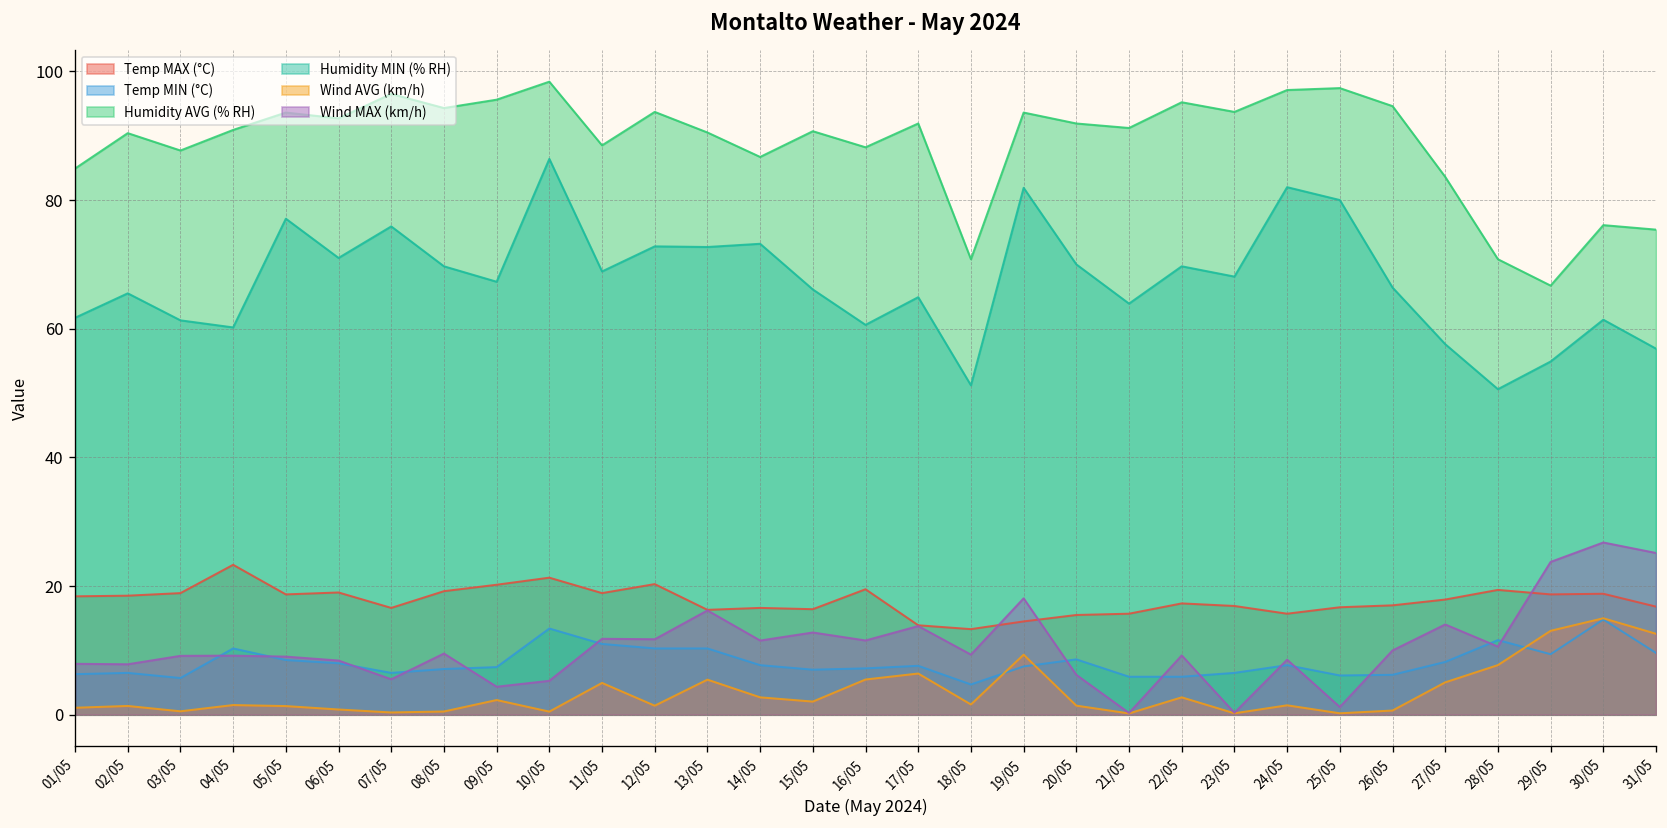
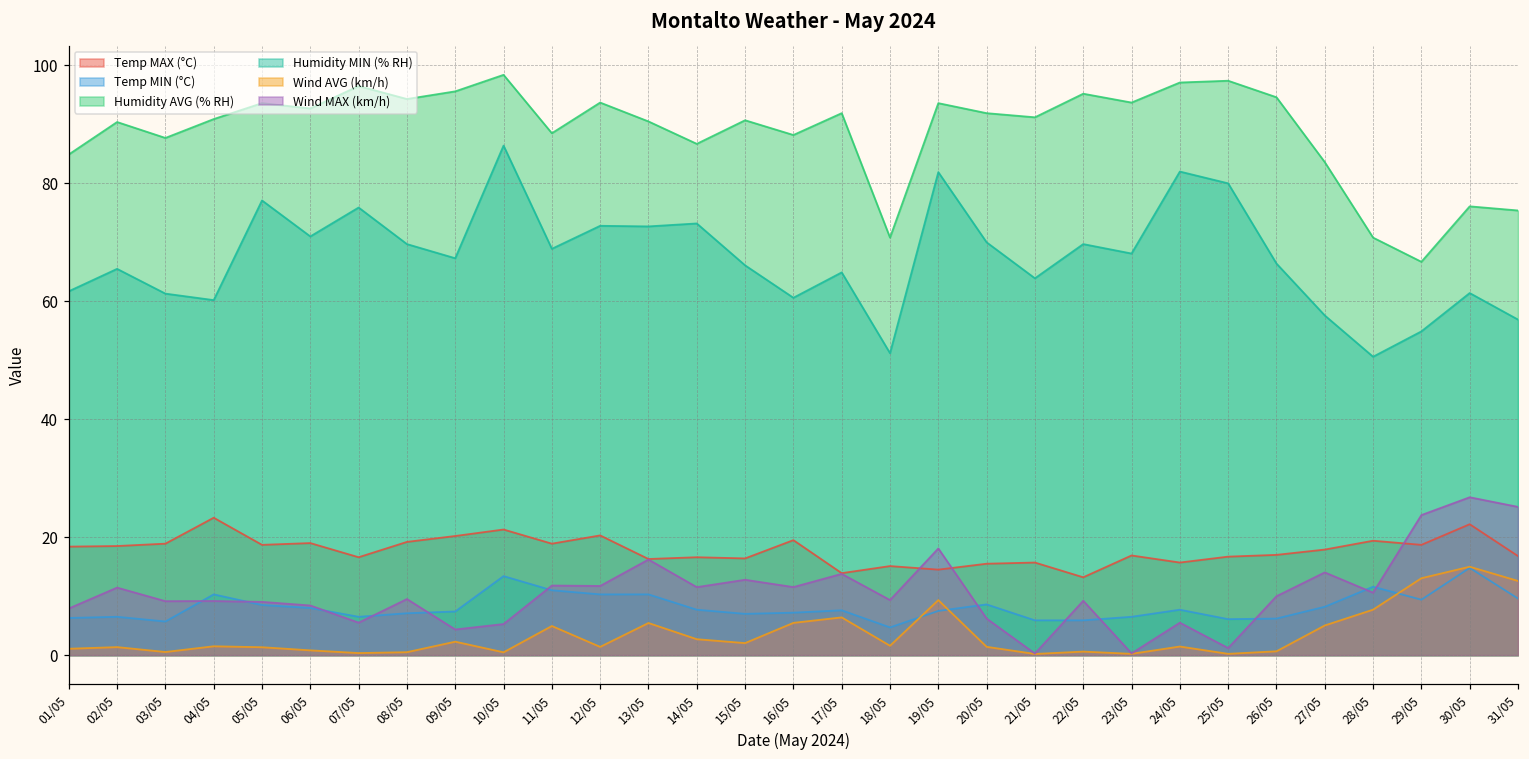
  {
    "Temp MAX (°C)": {
      "01/05": 18,
      "02/05": 19,
      "03/05": 19,
      "04/05": 23,
      "05/05": 19,
      "06/05": 19,
      "07/05": 17,
      "08/05": 19,
      "09/05": 20,
      "10/05": 21,
      "11/05": 19,
      "12/05": 20,
      "14/05": 17,
      "15/05": 16,
      "16/05": 20,
-     "18/05": 13,
+     "18/05": 15,
      "19/05": 15,
      "20/05": 16,
      "21/05": 16,
-     "22/05": 17,
+     "22/05": 13,
      "23/05": 17,
      "24/05": 16,
      "25/05": 17,
      "26/05": 17,
      "27/05": 18,
      "28/05": 19,
      "29/05": 19,
-     "30/05": 19,
+     "30/05": 22,
      "31/05": 17
    },
    "Wind AVG (km/h)": {
      "01/05": 1,
      "02/05": 1,
      "03/05": 1,
      "04/05": 2,
      "05/05": 1,
      "06/05": 1,
      "07/05": 0,
      "08/05": 1,
      "09/05": 2,
      "10/05": 0,
      "11/05": 5,
      "12/05": 1,
      "13/05": 5,
      "14/05": 3,
      "15/05": 2,
      "16/05": 5,
      "17/05": 6,
      "18/05": 2,
      "19/05": 9,
      "20/05": 1,
-     "22/05": 3,
+     "22/05": 1,
      "24/05": 1,
      "25/05": 0,
      "26/05": 1,
      "27/05": 5,
      "28/05": 8,
      "29/05": 13,
      "31/05": 13
    },
    "Wind MAX (km/h)": {
      "01/05": 8,
-     "02/05": 8,
+     "02/05": 11,
      "03/05": 9,
      "04/05": 9,
      "05/05": 9,
      "07/05": 6,
      "08/05": 10,
      "09/05": 4,
      "10/05": 5,
      "11/05": 12,
      "12/05": 12,
      "14/05": 12,
      "15/05": 13,
      "16/05": 12,
      "18/05": 9,
      "19/05": 18,
      "20/05": 6,
      "22/05": 9,
-     "24/05": 9,
+     "24/05": 6,
      "25/05": 1,
      "26/05": 10,
      "27/05": 14,
      "28/05": 11,
      "29/05": 24,
      "30/05": 27,
      "31/05": 25
    }
  }
